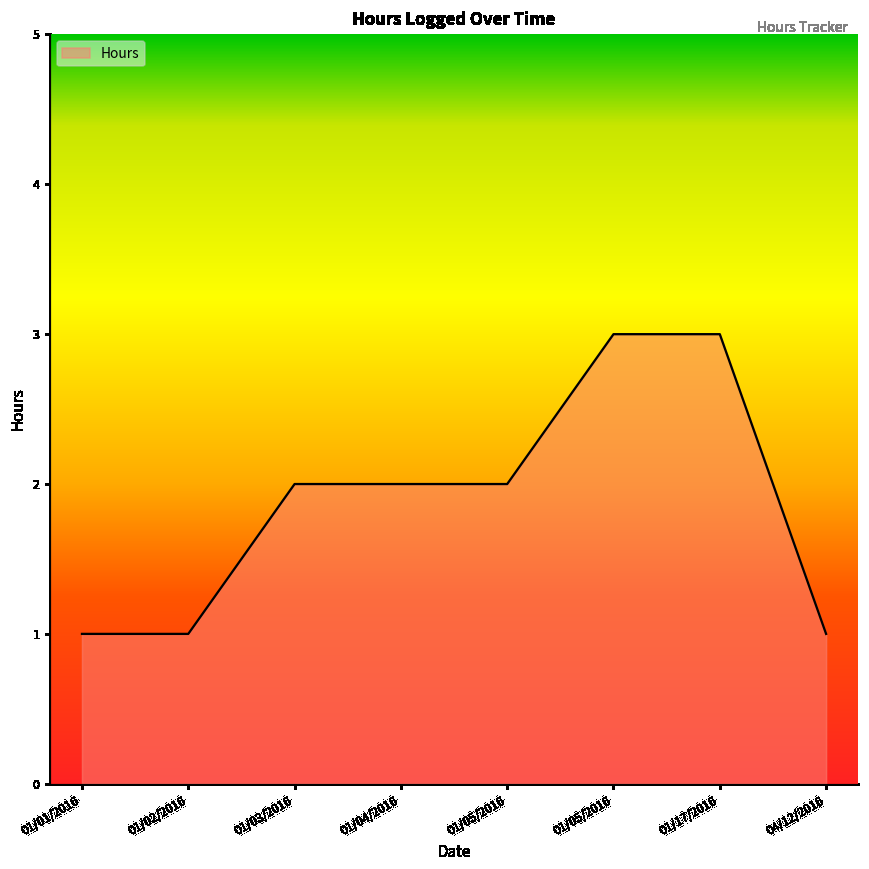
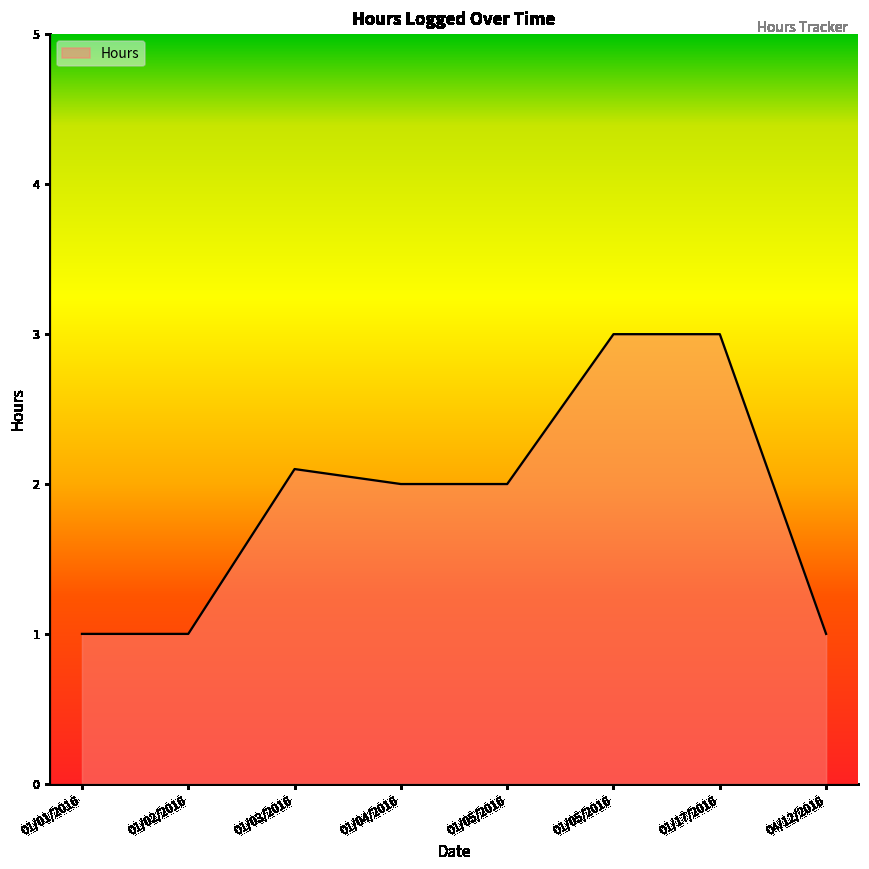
  {
    "01/01/2016": 1.0,
    "01/02/2016": 1.0,
-   "01/03/2016": 2.0,
+   "01/03/2016": 2.1,
    "01/04/2016": 2.0,
    "01/17/2016": 3.0,
    "04/12/2016": 1.0
  }
